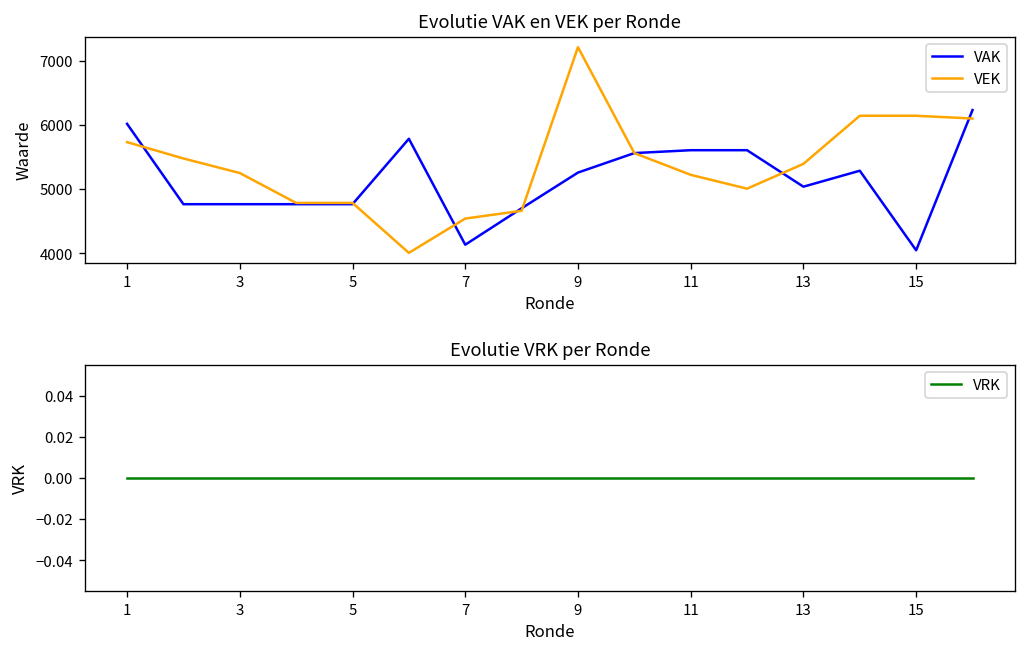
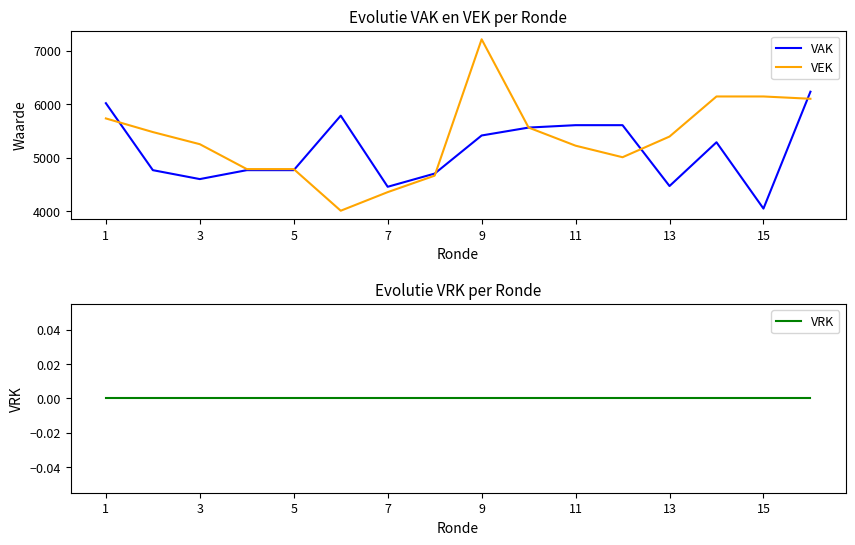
  {
    "Evolutie VAK en VEK per Ronde": {
      "VAK": {
        "1": 6000,
-       "3": 4800,
-       "7": 4100,
-       "9": 5300,
+       "3": 4600,
+       "7": 4500,
+       "9": 5400,
        "11": 5600,
-       "13": 5000,
+       "13": 4500,
        "15": 4000
      },
      "VEK": {
        "1": 5700,
        "3": 5300,
-       "7": 4500,
+       "7": 4400,
        "9": 7200,
        "11": 5200,
        "13": 5400,
        "15": 6100
      }
    },
    "Evolutie VRK per Ronde": {
      "1": 0.000,
      "3": 0.000,
      "5": 0.000,
      "7": 0.000,
      "9": 0.000,
      "11": 0.000,
      "13": 0.000,
      "15": 0.000
    }
  }
